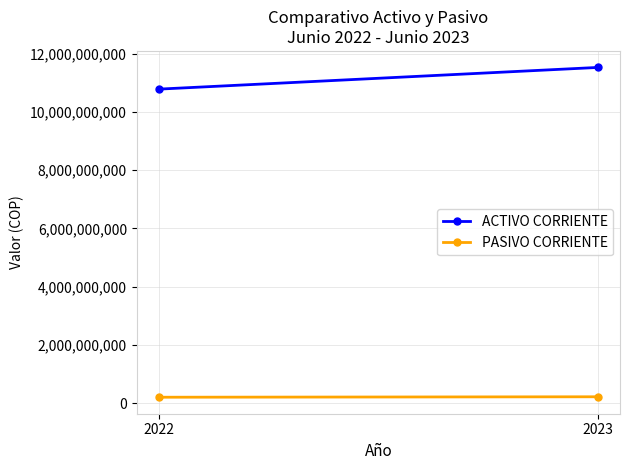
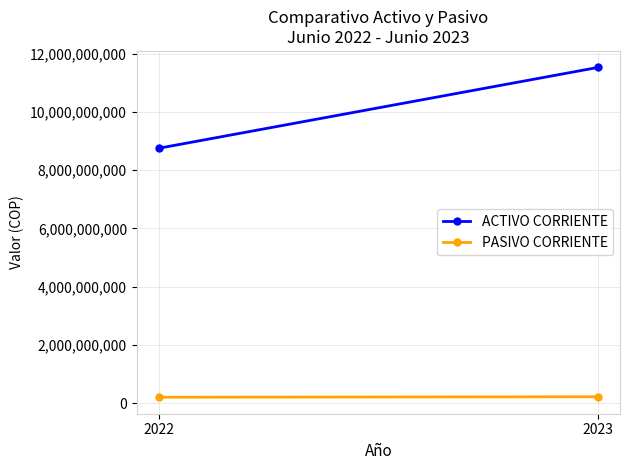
  {
    "ACTIVO CORRIENTE": {
-     "2022": "10,800,000,000",
+     "2022": "8,700,000,000",
      "2023": "11,500,000,000"
    },
    "PASIVO CORRIENTE": {
      "2022": "200,000,000",
      "2023": "200,000,000"
    }
  }
